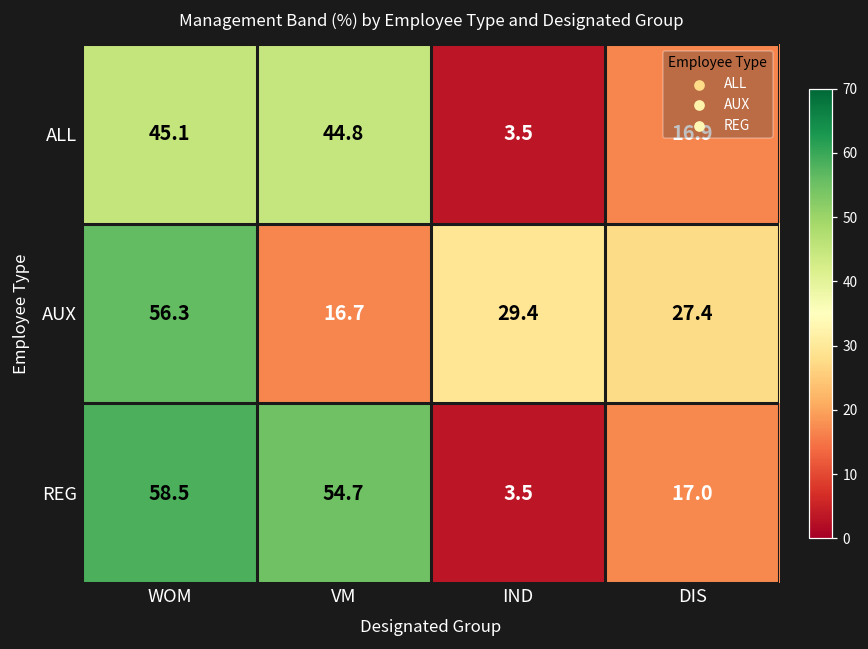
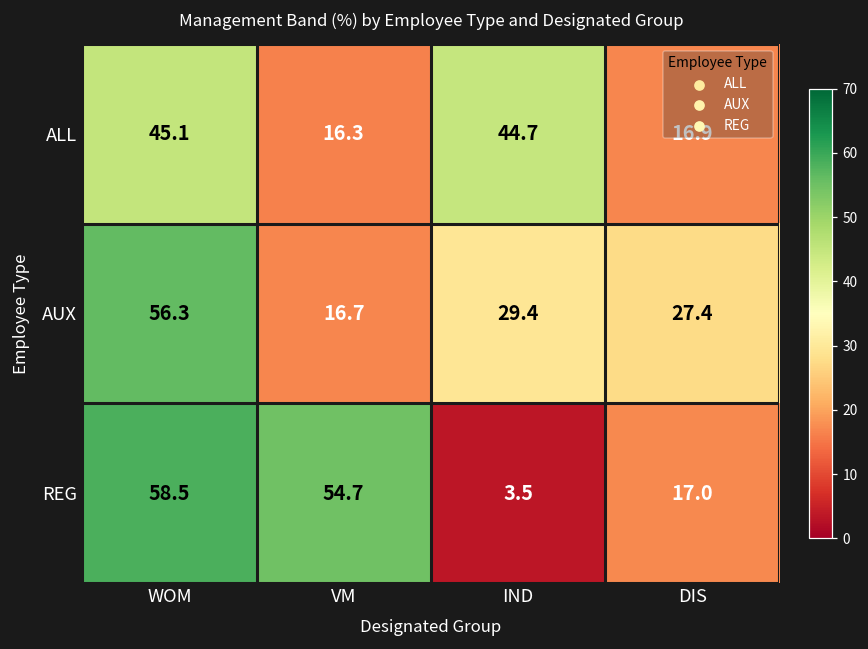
  {
    "ALL": {
      "WOM": 45.1,
-     "VM": 44.8,
-     "IND": 3.5
+     "VM": 16.3,
+     "IND": 44.7
    },
    "AUX": {
      "WOM": 56.3,
      "VM": 16.7,
      "IND": 29.4,
      "DIS": 27.4
    },
    "REG": {
      "WOM": 58.5,
      "VM": 54.7,
      "IND": 3.5,
      "DIS": 17.0
    }
  }
